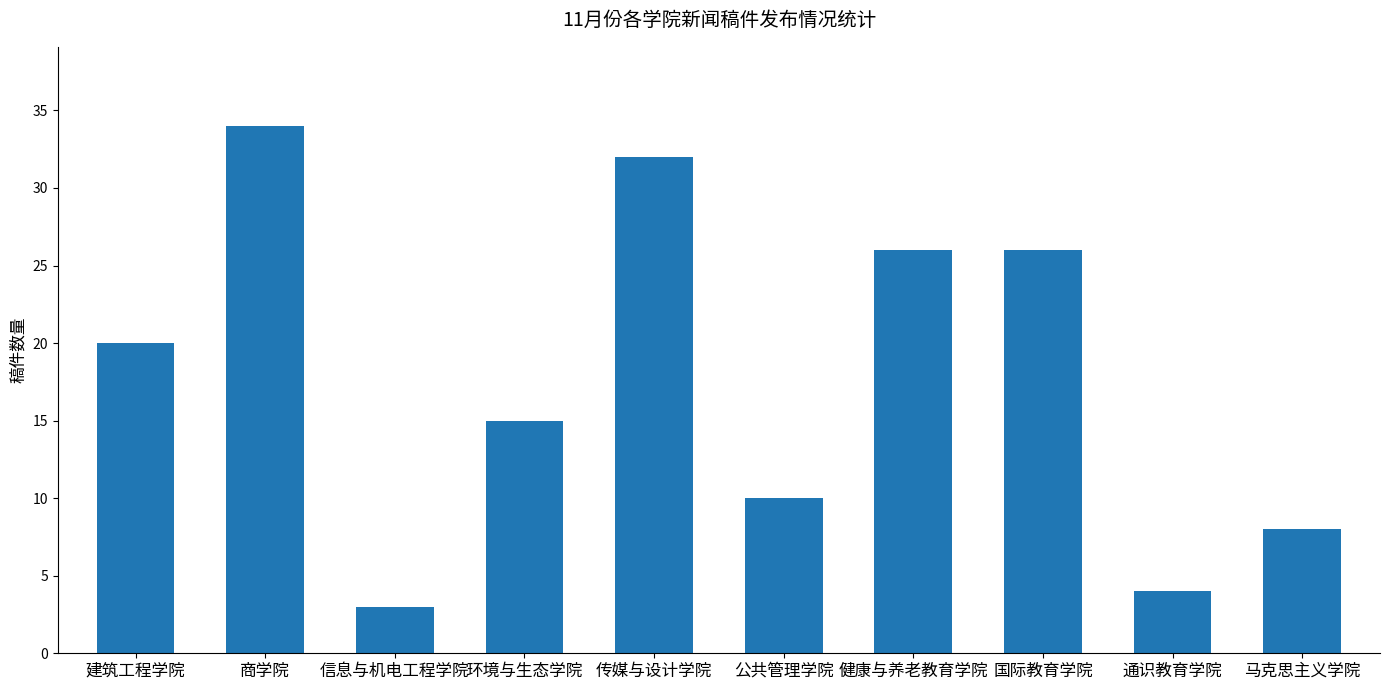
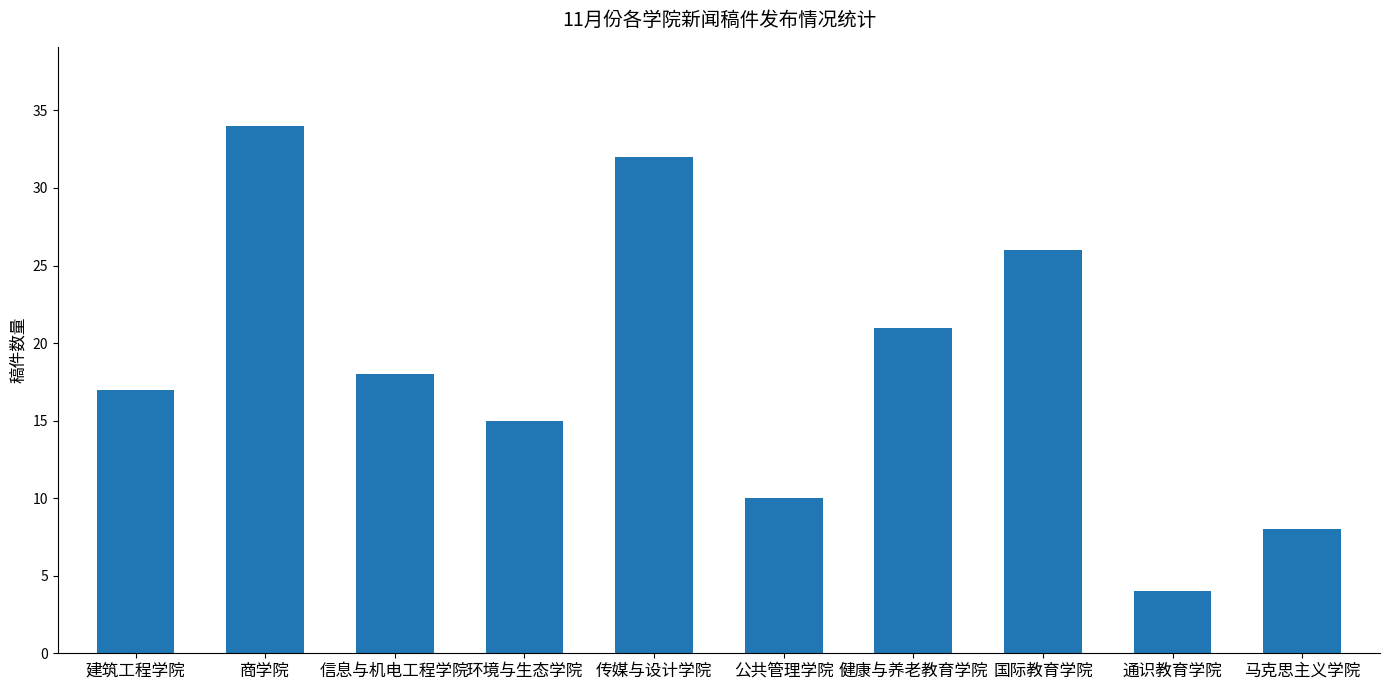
  {
-   "建筑工程学院": 20,
+   "建筑工程学院": 17,
    "商学院": 34,
-   "信息与机电工程学院": 3,
+   "信息与机电工程学院": 18,
    "环境与生态学院": 15,
    "传媒与设计学院": 32,
    "公共管理学院": 10,
-   "健康与养老教育学院": 26,
+   "健康与养老教育学院": 21,
    "国际教育学院": 26,
    "通识教育学院": 4,
    "马克思主义学院": 8
  }
